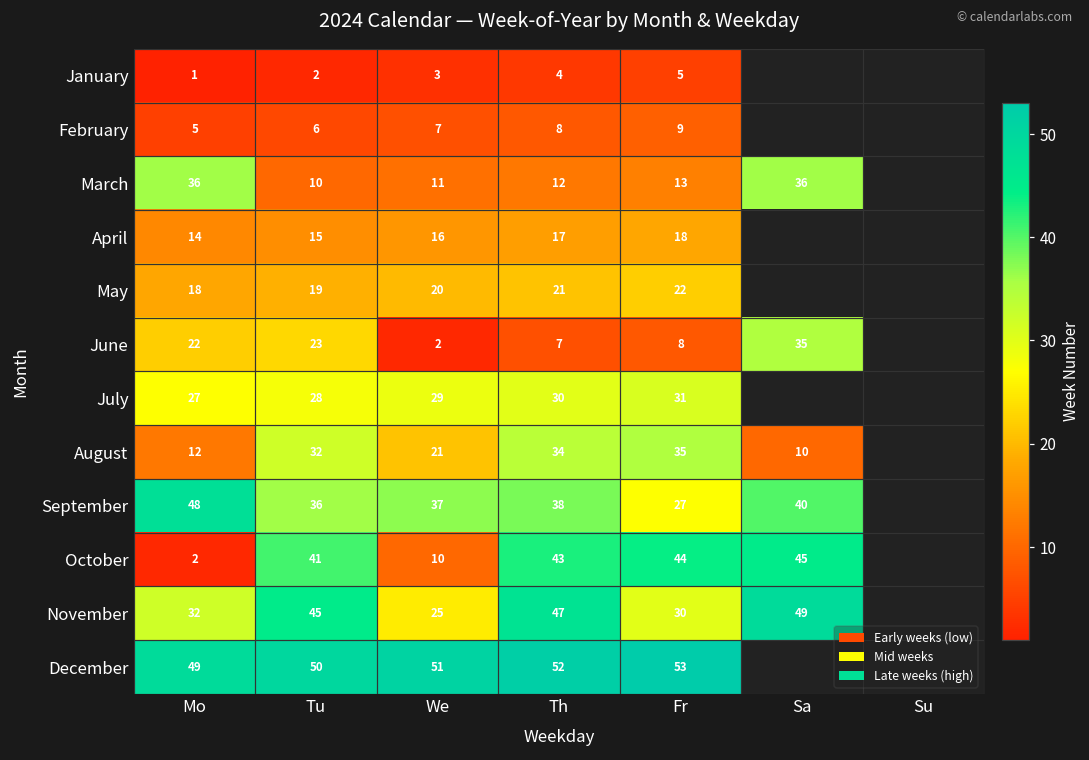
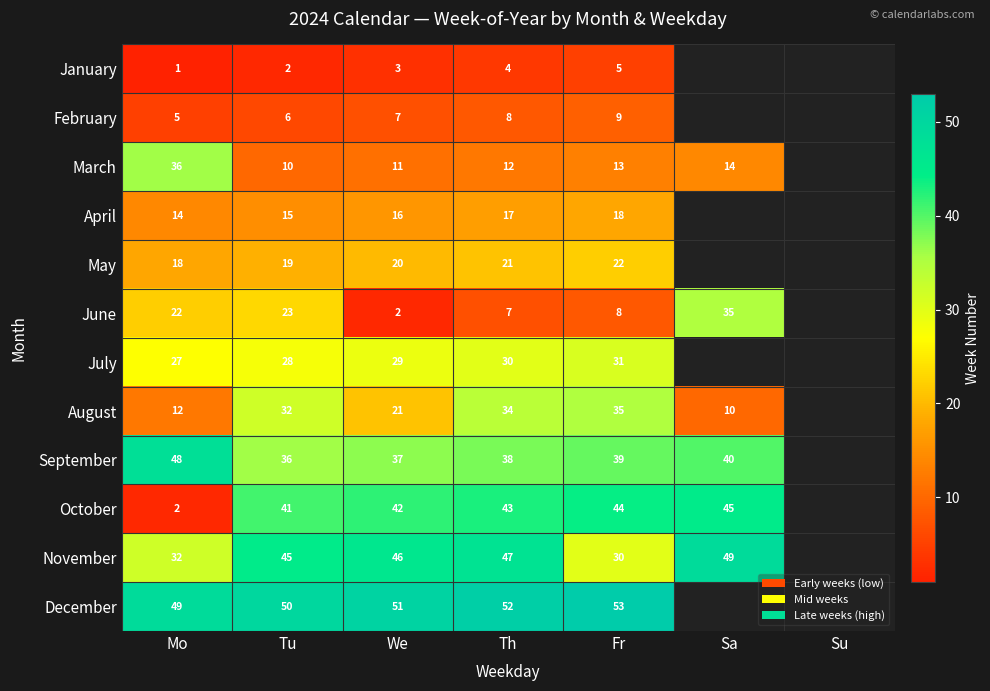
  {
    "January": {
      "Mo": 1,
      "Tu": 2,
      "We": 3,
      "Th": 4,
      "Fr": 5
    },
    "February": {
      "Mo": 5,
      "Tu": 6,
      "We": 7,
      "Th": 8,
      "Fr": 9
    },
    "March": {
      "Mo": 36,
      "Tu": 10,
      "We": 11,
      "Th": 12,
      "Fr": 13,
-     "Sa": 36
+     "Sa": 14
    },
    "April": {
      "Mo": 14,
      "Tu": 15,
      "We": 16,
      "Th": 17,
      "Fr": 18
    },
    "May": {
      "Mo": 18,
      "Tu": 19,
      "We": 20,
      "Th": 21,
      "Fr": 22
    },
    "June": {
      "Mo": 22,
      "Tu": 23,
      "We": 2,
      "Th": 7,
      "Fr": 8,
      "Sa": 35
    },
    "July": {
      "Mo": 27,
      "Tu": 28,
      "We": 29,
      "Th": 30,
      "Fr": 31
    },
    "August": {
      "Mo": 12,
      "Tu": 32,
      "We": 21,
      "Th": 34,
      "Fr": 35,
      "Sa": 10
    },
    "September": {
      "Mo": 48,
      "Tu": 36,
      "We": 37,
      "Th": 38,
-     "Fr": 27,
+     "Fr": 39,
      "Sa": 40
    },
    "October": {
      "Mo": 2,
      "Tu": 41,
-     "We": 10,
+     "We": 42,
      "Th": 43,
      "Fr": 44,
      "Sa": 45
    },
    "November": {
      "Mo": 32,
      "Tu": 45,
-     "We": 25,
+     "We": 46,
      "Th": 47,
      "Fr": 30,
      "Sa": 49
    },
    "December": {
      "Mo": 49,
      "Tu": 50,
      "We": 51,
      "Th": 52,
      "Fr": 53
    }
  }
